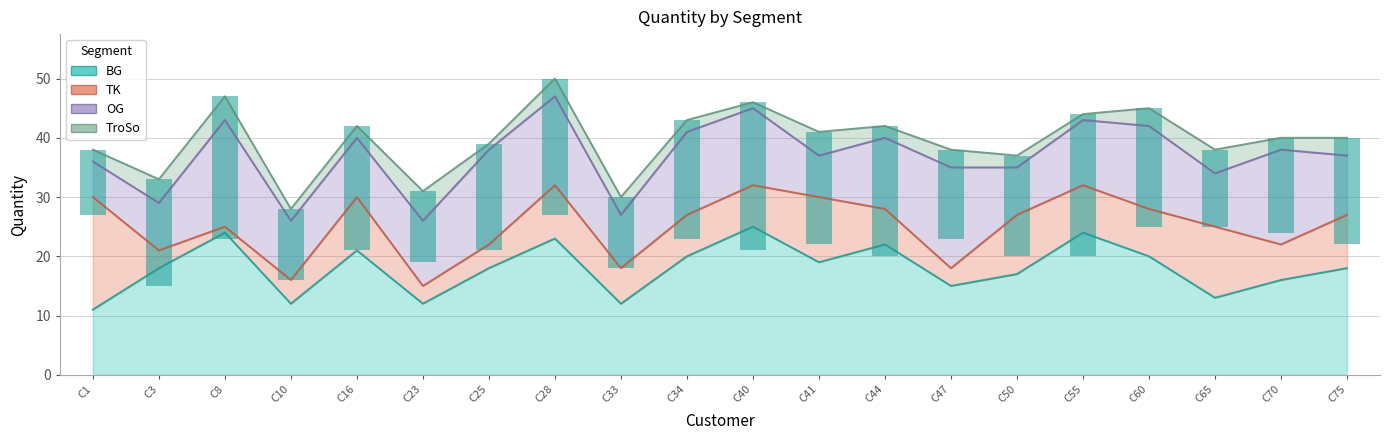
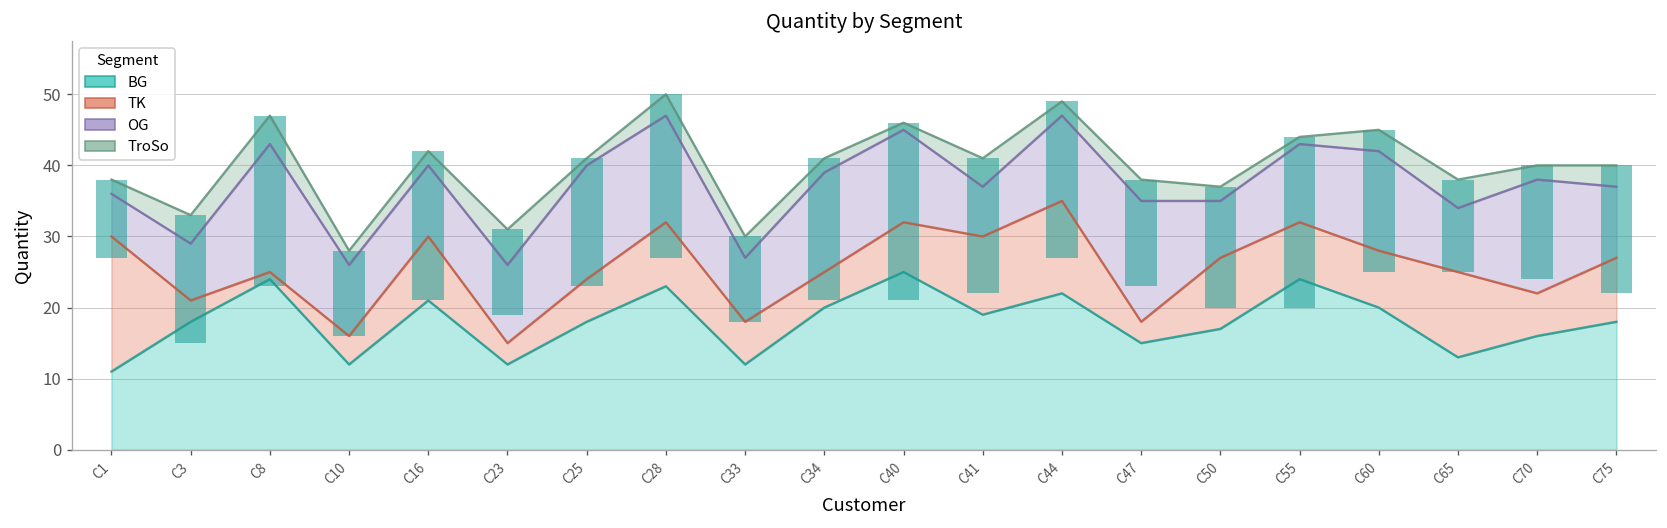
  {
    "TK": {
      "C1": 19,
      "C3": 3,
      "C8": 1,
      "C10": 4,
      "C16": 9,
      "C23": 3,
-     "C25": 4,
+     "C25": 6,
      "C28": 9,
      "C33": 6,
-     "C34": 7,
+     "C34": 5,
      "C40": 7,
      "C41": 11,
-     "C44": 6,
+     "C44": 13,
      "C47": 3,
      "C50": 10,
      "C55": 8,
      "C60": 8,
      "C65": 12,
      "C70": 6,
      "C75": 9
    }
  }
